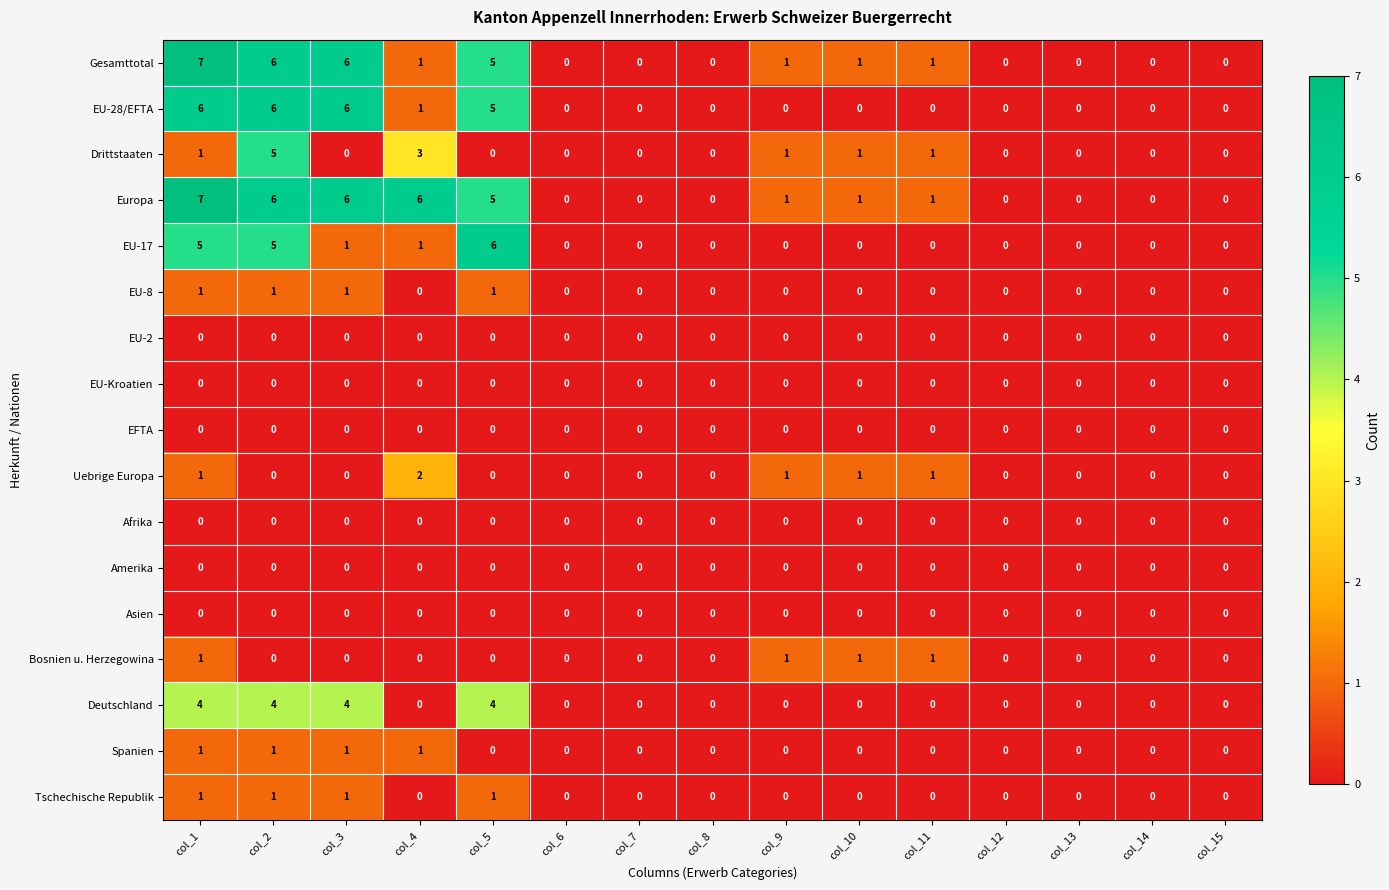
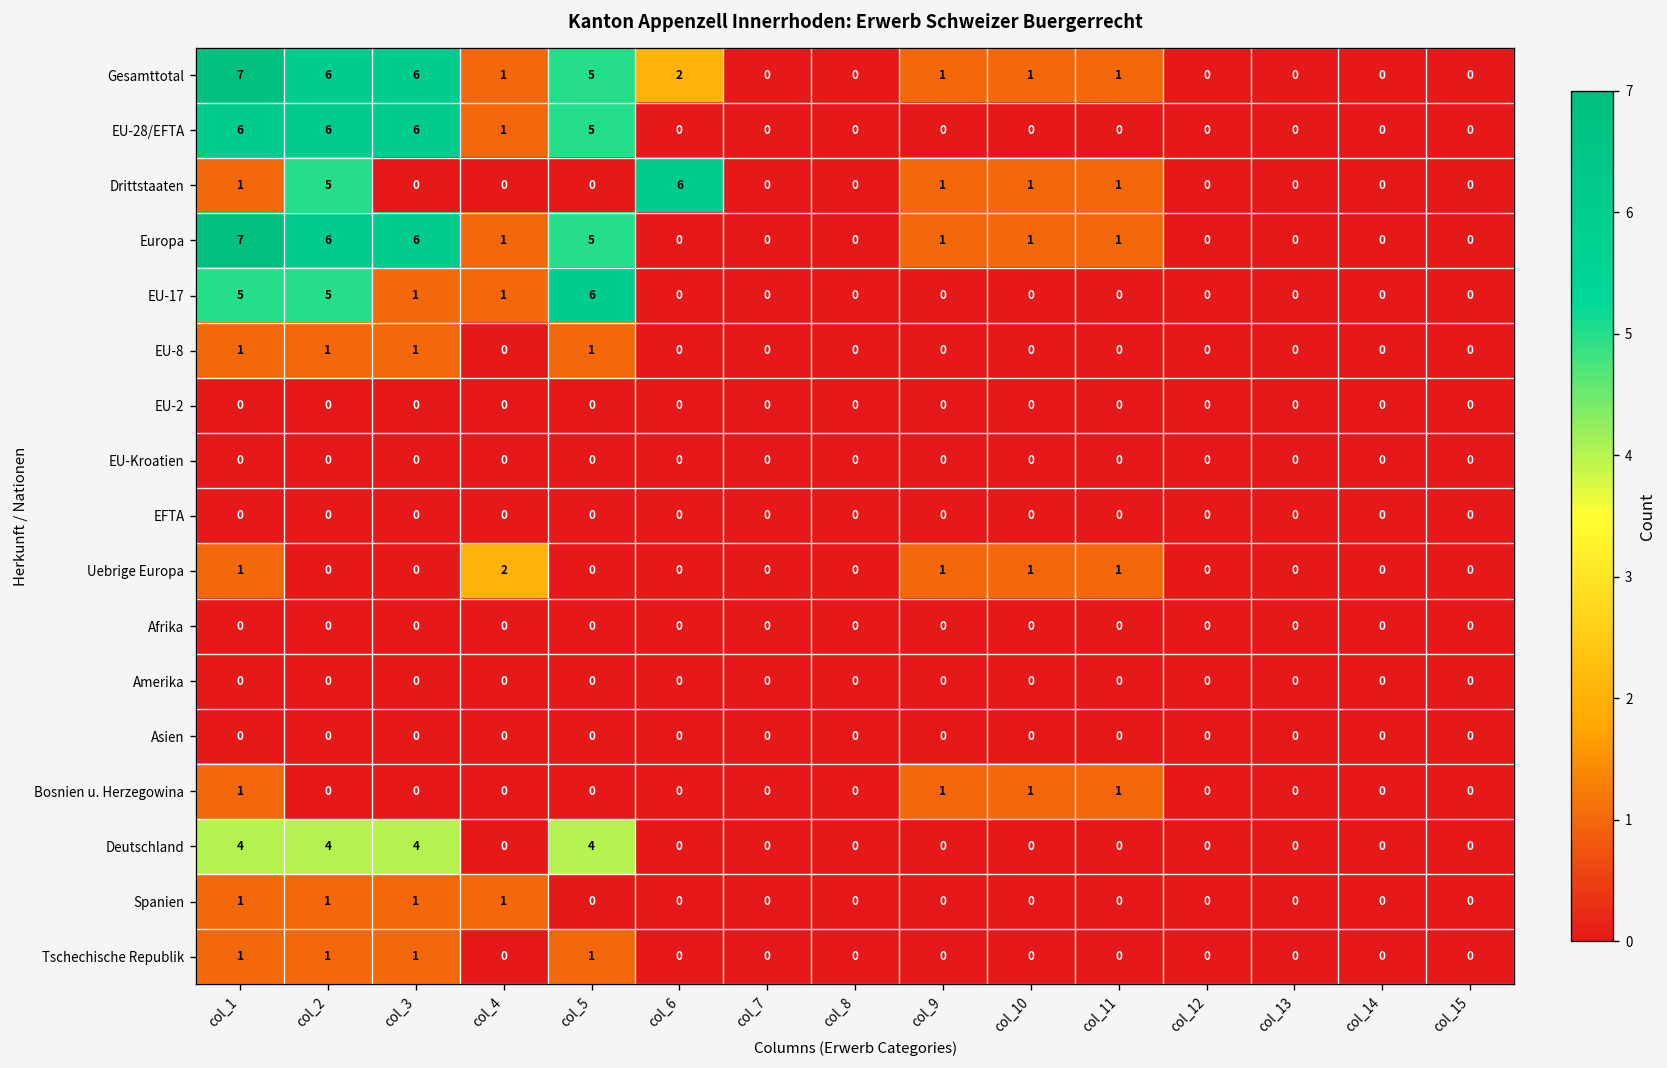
  {
    "Gesamttotal": {
      "col_1": 7,
      "col_2": 6,
      "col_3": 6,
      "col_4": 1,
      "col_5": 5,
-     "col_6": 0,
+     "col_6": 2,
      "col_7": 0,
      "col_8": 0,
      "col_9": 1,
      "col_10": 1,
      "col_11": 1,
      "col_12": 0,
      "col_13": 0,
      "col_14": 0,
      "col_15": 0
    },
    "Drittstaaten": {
      "col_1": 1,
      "col_2": 5,
      "col_3": 0,
-     "col_4": 3,
+     "col_4": 0,
      "col_5": 0,
-     "col_6": 0,
+     "col_6": 6,
      "col_7": 0,
      "col_8": 0,
      "col_9": 1,
      "col_10": 1,
      "col_11": 1,
      "col_12": 0,
      "col_13": 0,
      "col_14": 0,
      "col_15": 0
    },
    "Europa": {
      "col_1": 7,
      "col_2": 6,
      "col_3": 6,
-     "col_4": 6,
+     "col_4": 1,
      "col_5": 5,
      "col_6": 0,
      "col_7": 0,
      "col_8": 0,
      "col_9": 1,
      "col_10": 1,
      "col_11": 1,
      "col_12": 0,
      "col_13": 0,
      "col_14": 0,
      "col_15": 0
    }
  }
